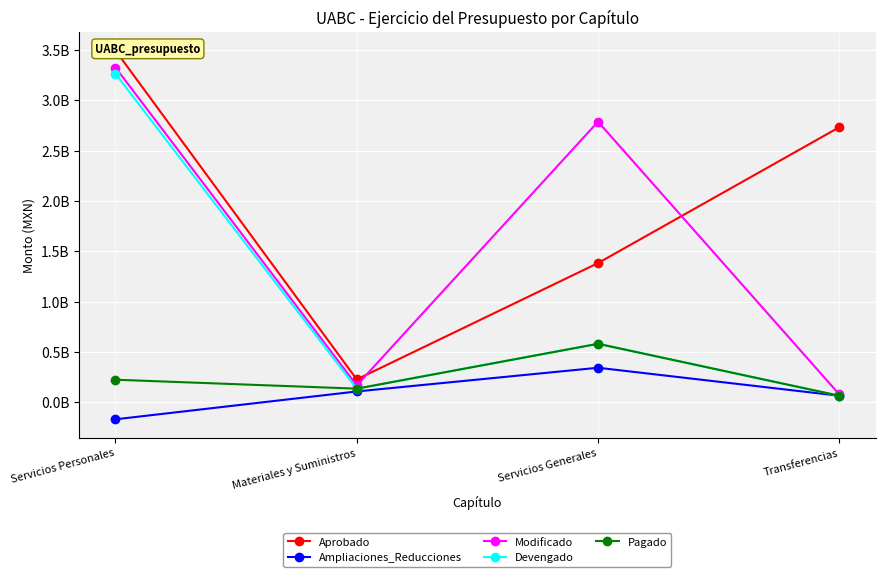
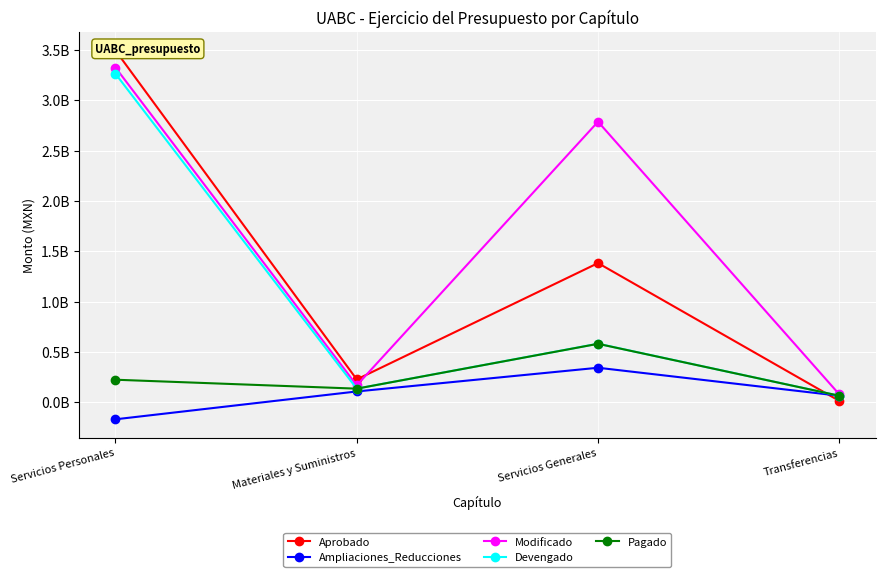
  {
    "Aprobado": {
      "Materiales y Suministros": 230000000,
      "Servicios Generales": 1380000000,
-     "Transferencias": 2730000000
+     "Transferencias": 10000000
    },
    "Ampliaciones_Reducciones": {
      "Servicios Personales": -170000000,
      "Materiales y Suministros": 110000000,
      "Servicios Generales": 340000000
    },
    "Modificado": {
      "Servicios Personales": 3320000000,
      "Materiales y Suministros": 170000000,
      "Servicios Generales": 2790000000
    },
    "Devengado": {
      "Servicios Personales": 3260000000
    },
    "Pagado": {
      "Servicios Personales": 220000000
    }
  }
